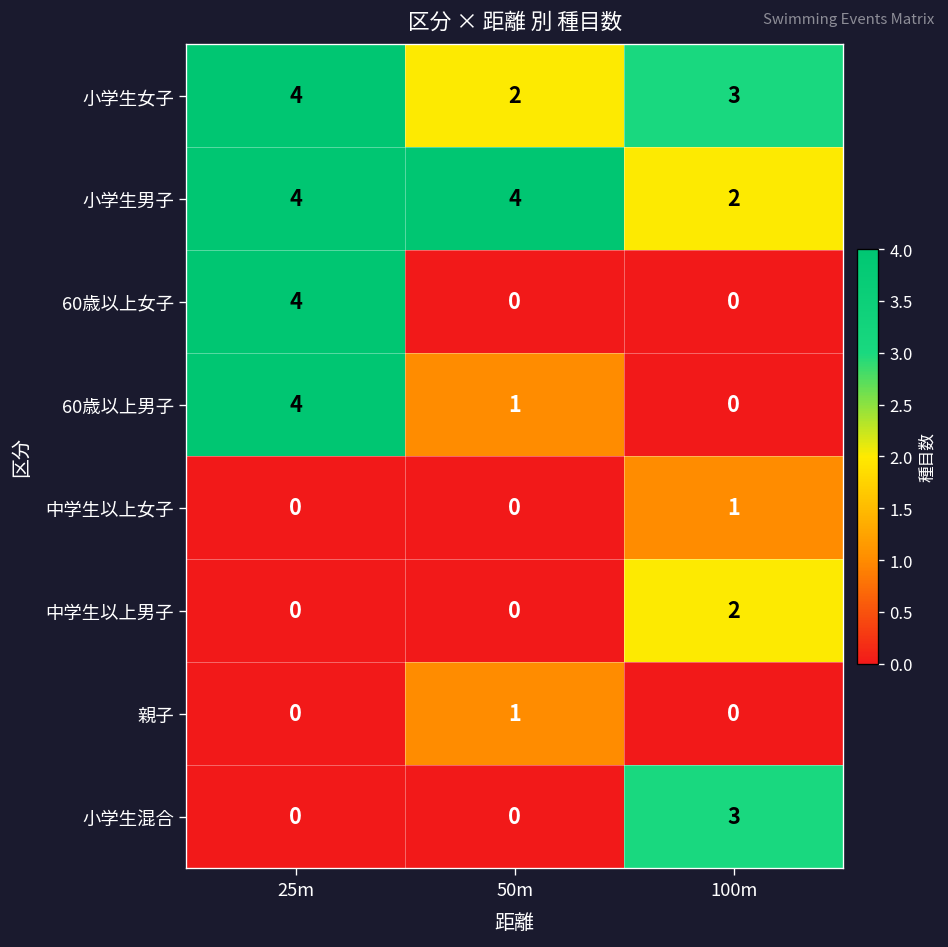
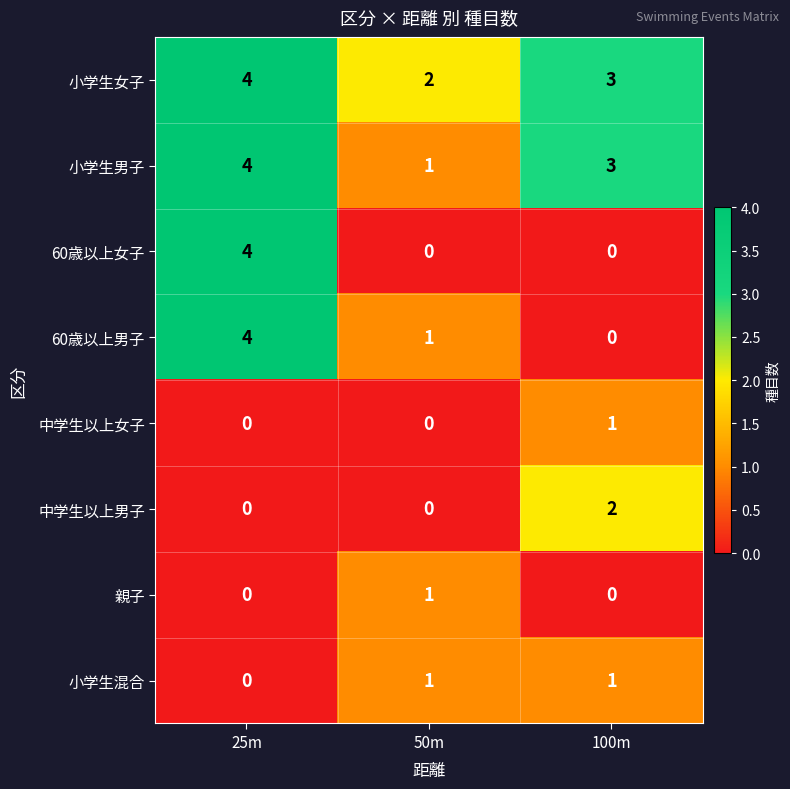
  {
    "小学生女子": {
      "25m": 4,
      "50m": 2,
      "100m": 3
    },
    "小学生男子": {
      "25m": 4,
-     "50m": 4,
-     "100m": 2
+     "50m": 1,
+     "100m": 3
    },
    "60歳以上女子": {
      "25m": 4,
      "50m": 0,
      "100m": 0
    },
    "60歳以上男子": {
      "25m": 4,
      "50m": 1,
      "100m": 0
    },
    "中学生以上女子": {
      "25m": 0,
      "50m": 0,
      "100m": 1
    },
    "中学生以上男子": {
      "25m": 0,
      "50m": 0,
      "100m": 2
    },
    "親子": {
      "25m": 0,
      "50m": 1,
      "100m": 0
    },
    "小学生混合": {
      "25m": 0,
-     "50m": 0,
-     "100m": 3
+     "50m": 1,
+     "100m": 1
    }
  }
